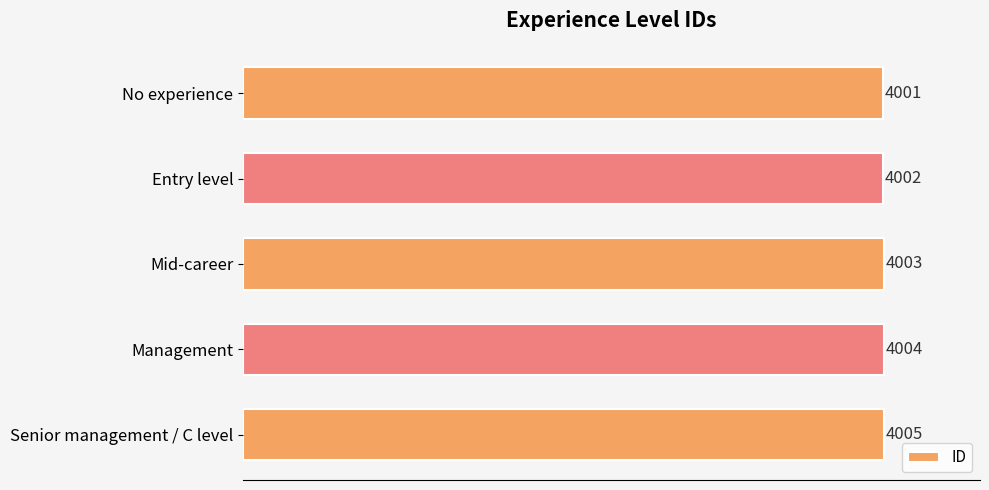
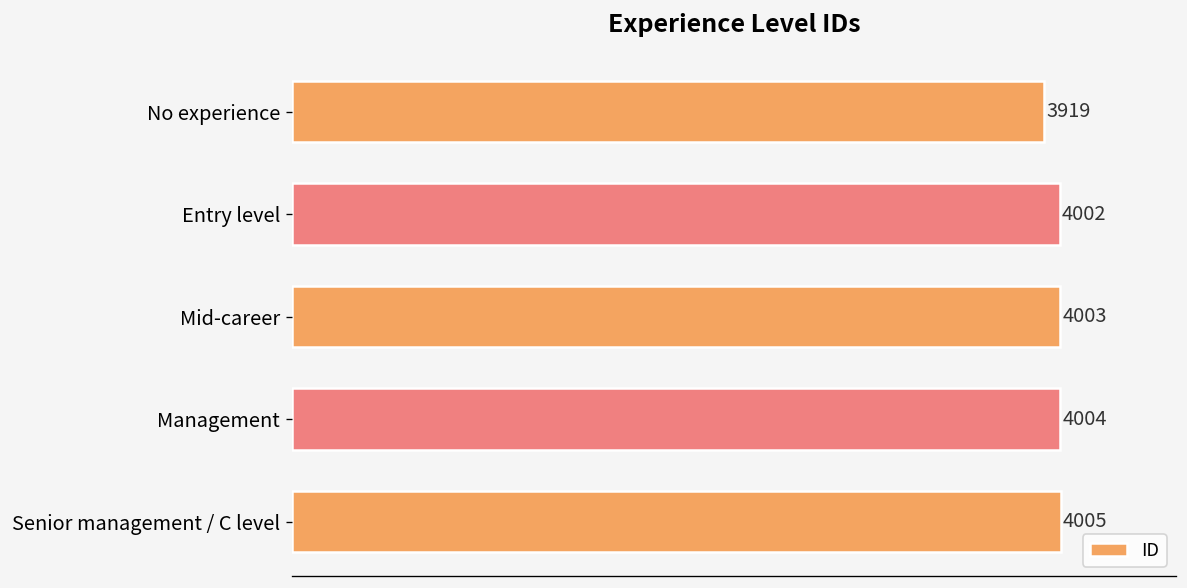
  {
-   "No experience": 4001,
+   "No experience": 3919,
    "Entry level": 4002,
    "Mid-career": 4003,
    "Management": 4004
  }
